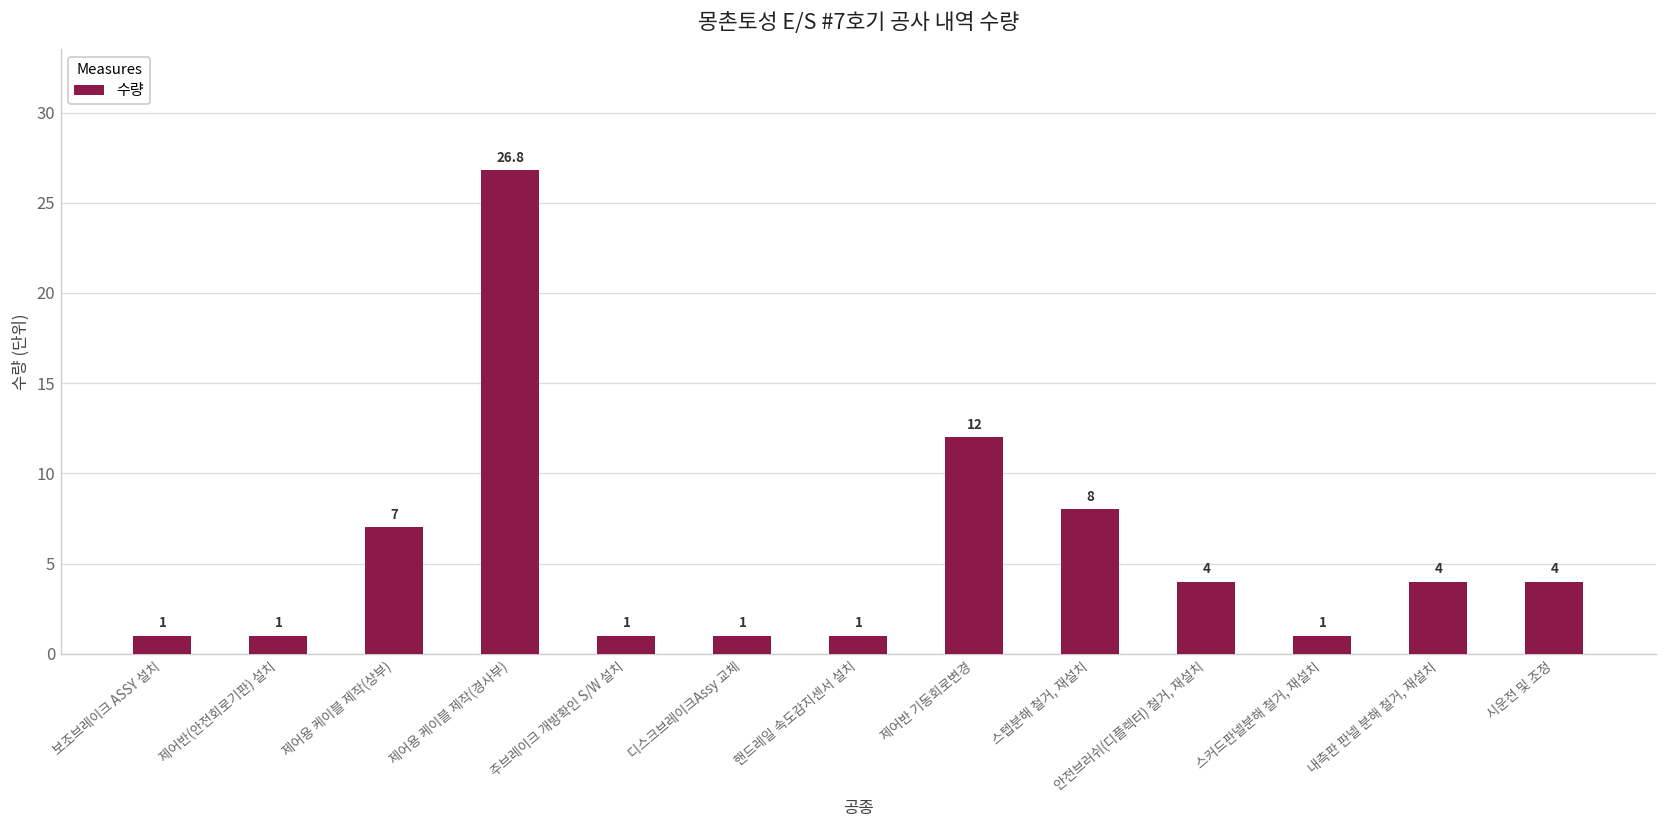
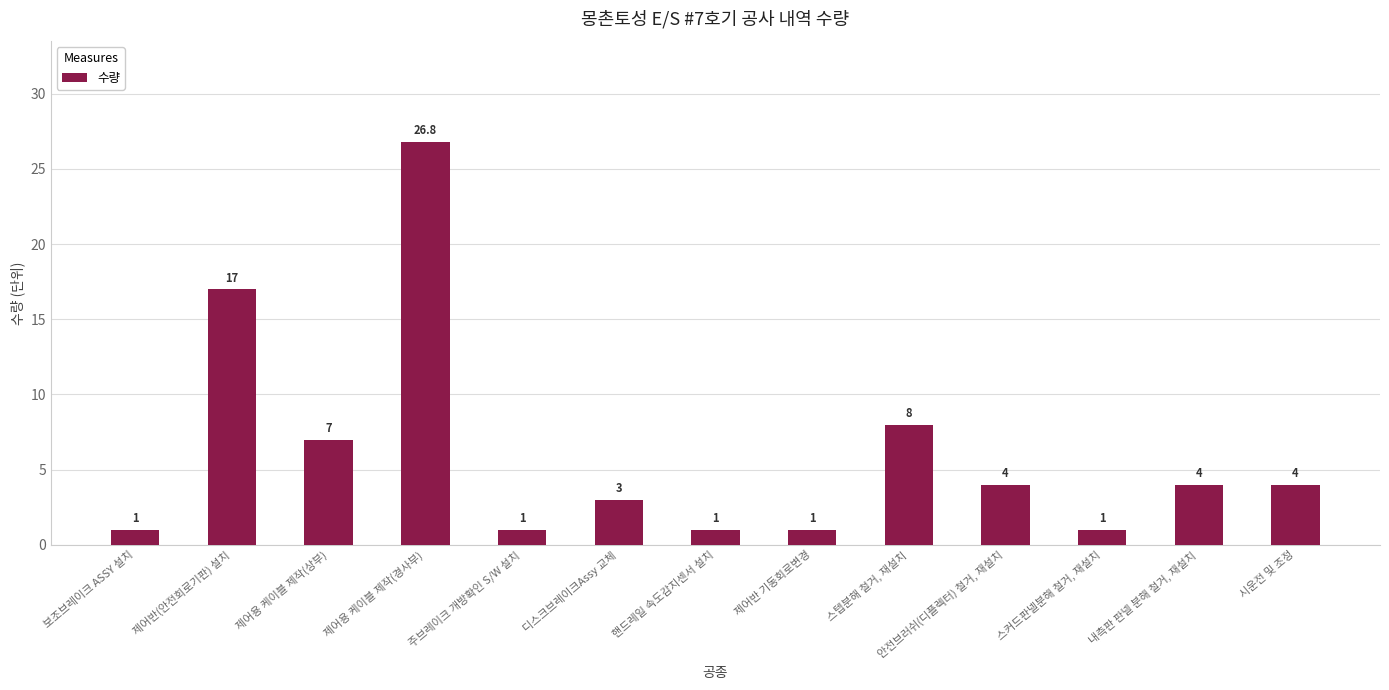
  {
    "보조브레이크 ASSY 설치": 1,
-   "제어반(안전회로기판) 설치": 1,
+   "제어반(안전회로기판) 설치": 17,
    "제어용 케이블 제작(상부)": 7,
    "제어용 케이블 제작(경사부)": 26.8,
    "주브레이크 개방확인 S/W 설치": 1,
-   "디스크브레이크Assy 교체": 1,
+   "디스크브레이크Assy 교체": 3,
    "핸드레일 속도감지센서 설치": 1,
-   "제어반 기동회로변경": 12,
+   "제어반 기동회로변경": 1,
    "스텝분해 철거, 재설치": 8,
    "안전브러쉬(디플렉터) 철거, 재설치": 4,
    "스커드판넬분해 철거, 재설치": 1,
    "내측판 판넬 분해 철거, 재설치": 4,
    "시운전 및 조정": 4
  }
